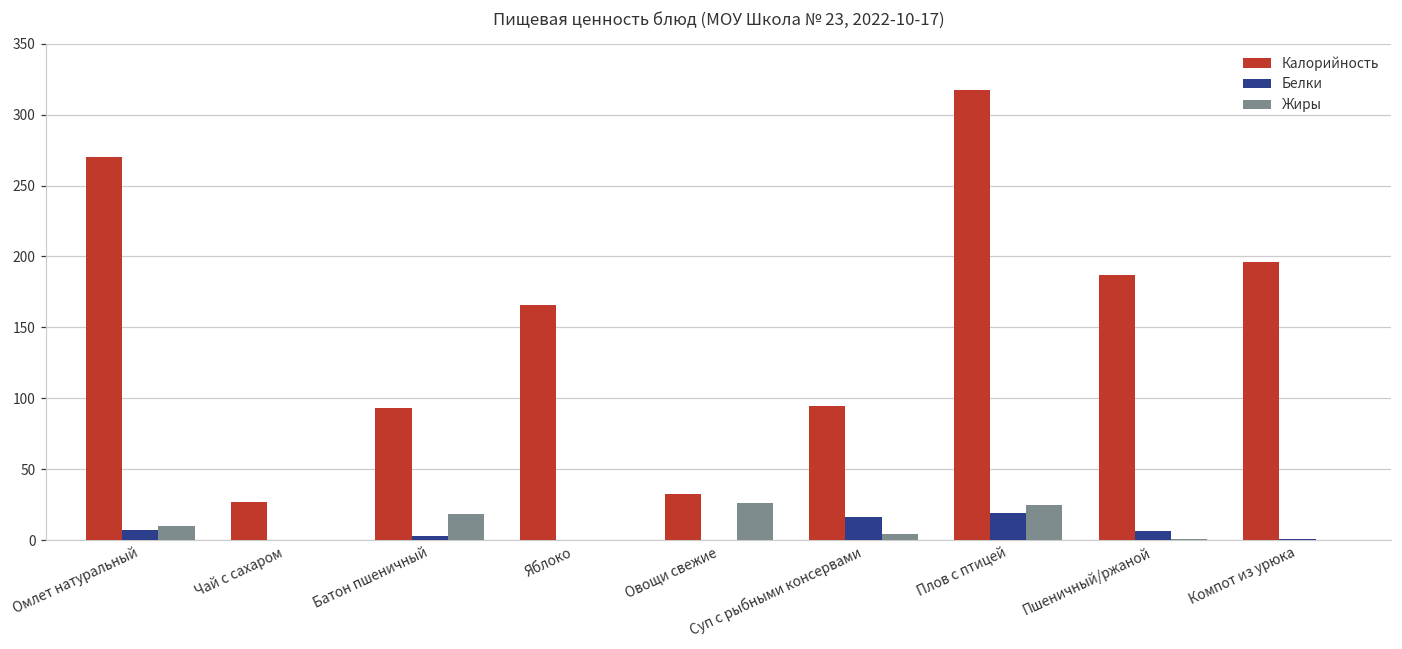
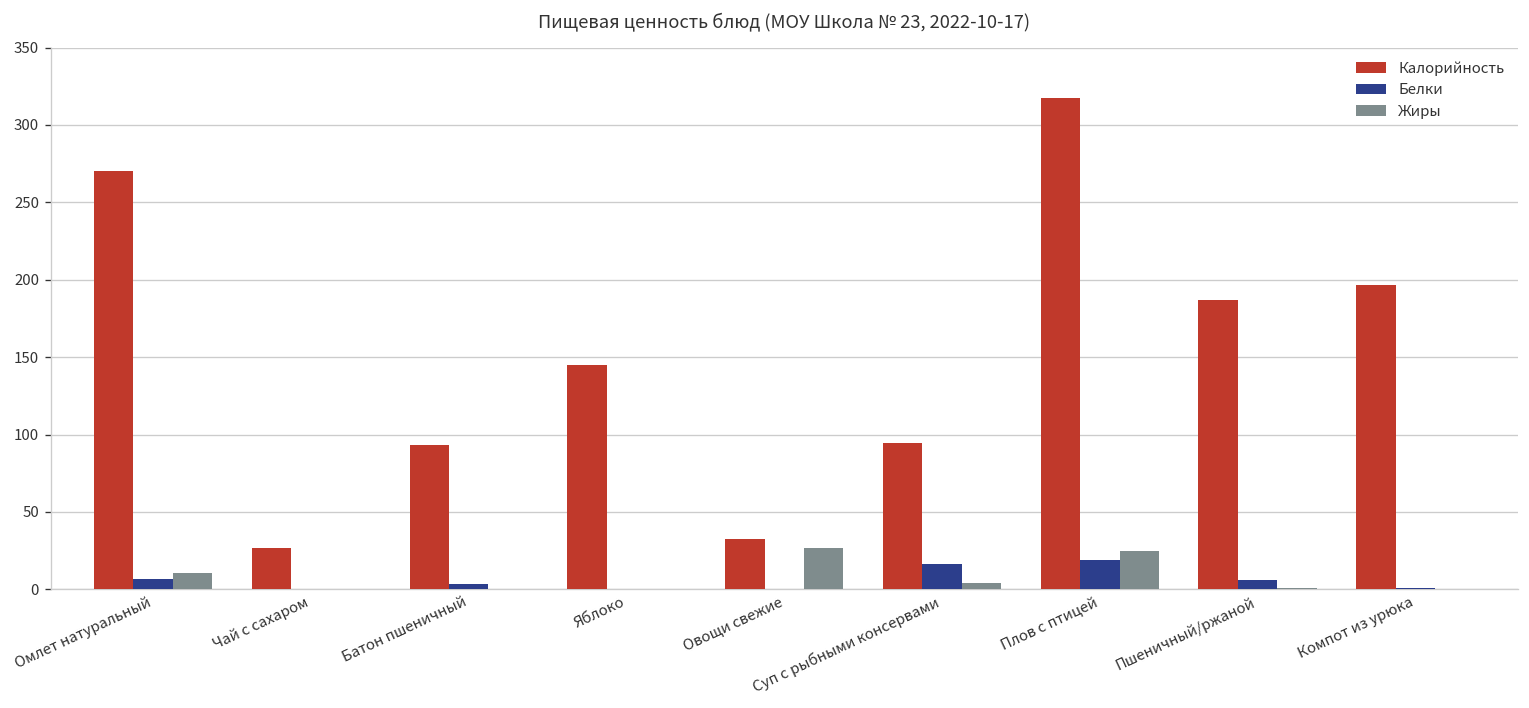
  {
    "Калорийность": {
      "Омлет натуральный": 270,
      "Чай с сахаром": 27,
      "Батон пшеничный": 94,
-     "Яблоко": 166,
+     "Яблоко": 145,
      "Овощи свежие": 32,
      "Суп с рыбными консервами": 94,
      "Плов с птицей": 318,
      "Пшеничный/ржаной": 187,
      "Компот из урюка": 196
    },
    "Белки": {
      "Омлет натуральный": 7,
      "Батон пшеничный": 3,
      "Суп с рыбными консервами": 16,
      "Плов с птицей": 19,
      "Пшеничный/ржаной": 6
    },
    "Жиры": {
      "Омлет натуральный": 10,
-     "Батон пшеничный": 18,
+     "Батон пшеничный": 0,
      "Яблоко": 0,
      "Овощи свежие": 26,
      "Суп с рыбными консервами": 4,
      "Плов с птицей": 25
    }
  }
